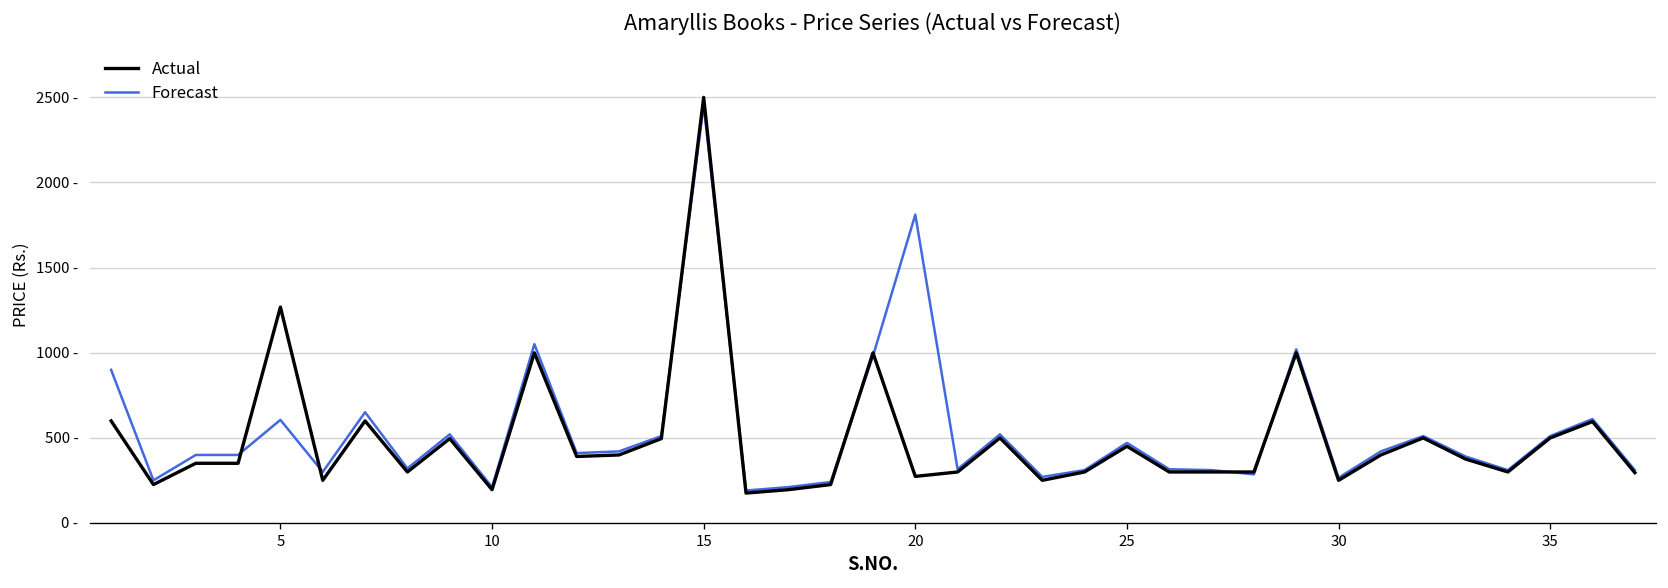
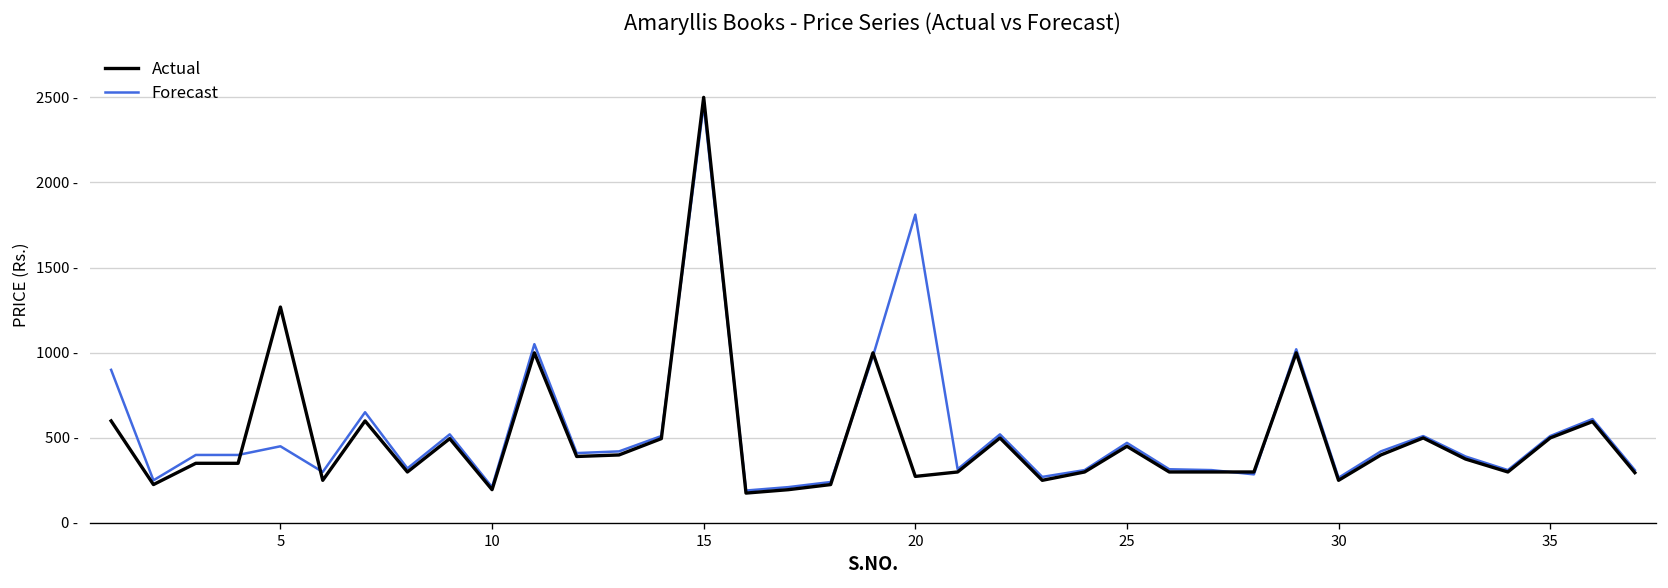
  {
    "Actual": {
      "5": "1270 -",
      "15": "2500 -",
      "20": "270 -",
      "25": "450 -"
    },
    "Forecast": {
-     "5": "610 -",
+     "5": "450 -",
      "15": "2460 -",
      "20": "1810 -",
      "25": "470 -"
    }
  }
